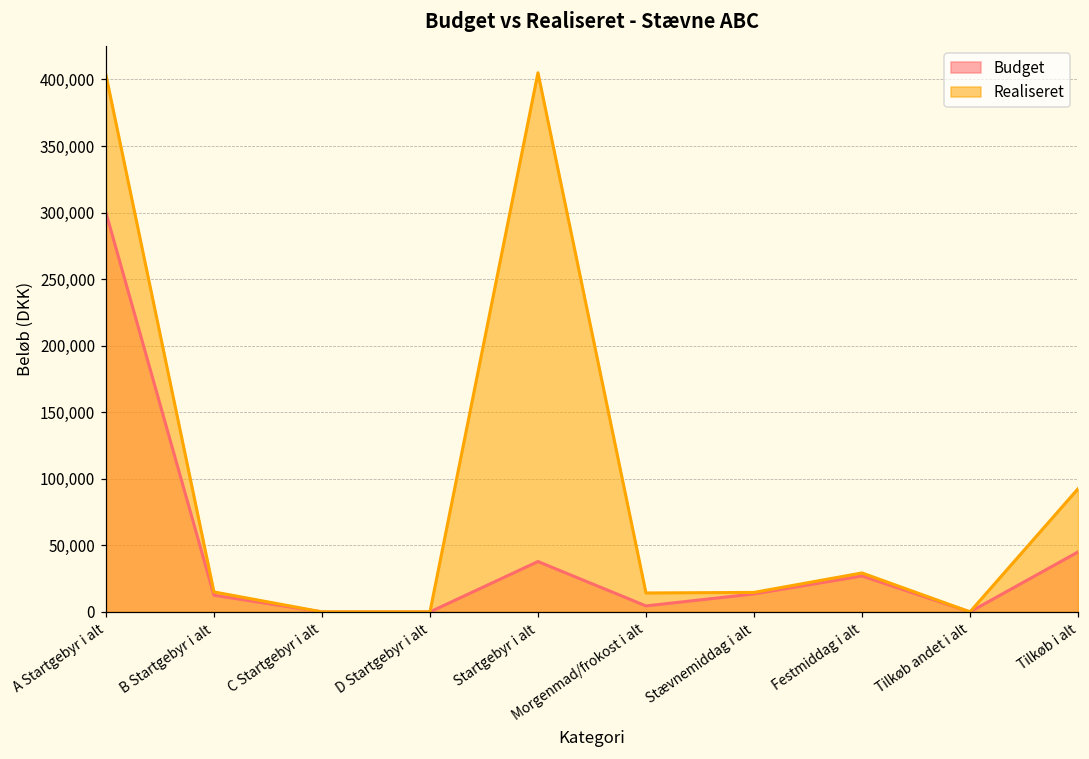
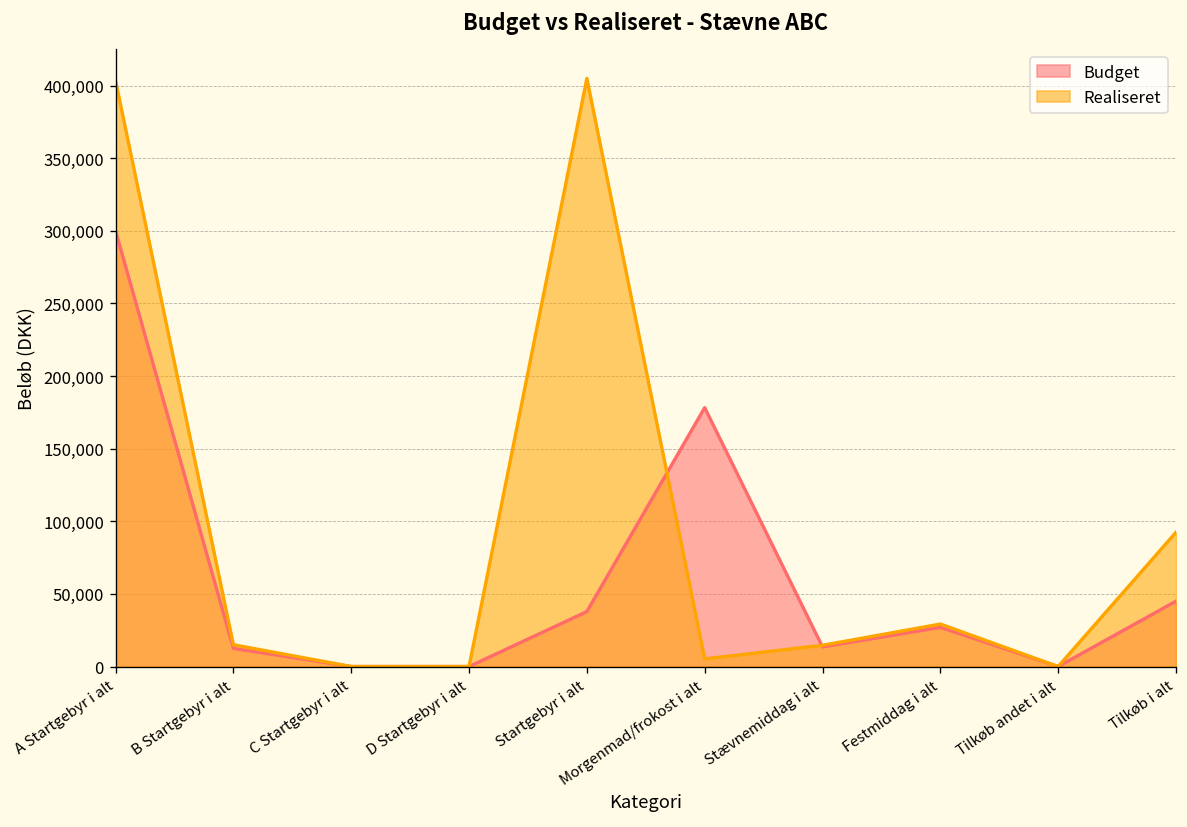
  {
    "Budget": {
      "A Startgebyr i alt": "300,000",
      "B Startgebyr i alt": "13,000",
      "Startgebyr i alt": "38,000",
-     "Morgenmad/frokost i alt": "5,000",
+     "Morgenmad/frokost i alt": "178,000",
      "Festmiddag i alt": "27,000",
      "Tilkøb i alt": "45,000"
    },
    "Realiseret": {
      "A Startgebyr i alt": "403,000",
      "B Startgebyr i alt": "15,000",
      "Startgebyr i alt": "405,000",
-     "Morgenmad/frokost i alt": "14,000",
+     "Morgenmad/frokost i alt": "5,000",
      "Festmiddag i alt": "29,000",
      "Tilkøb i alt": "92,000"
    }
  }
